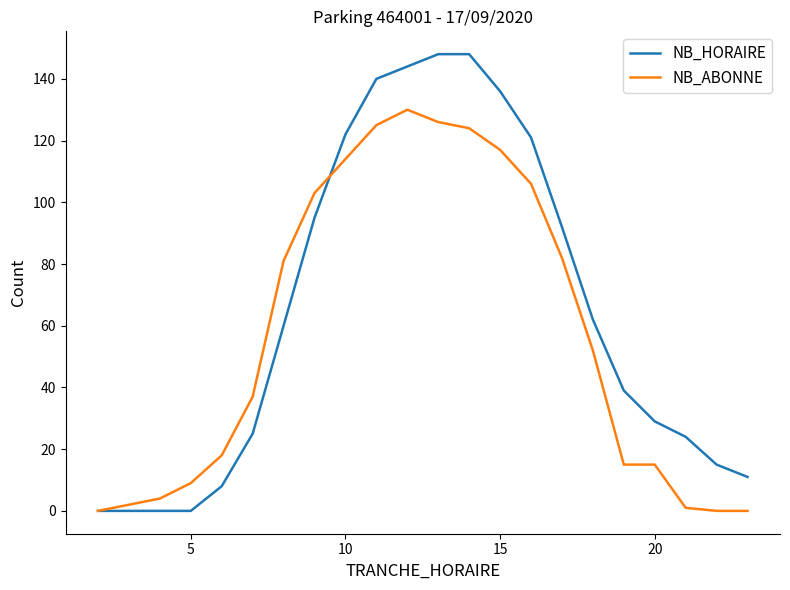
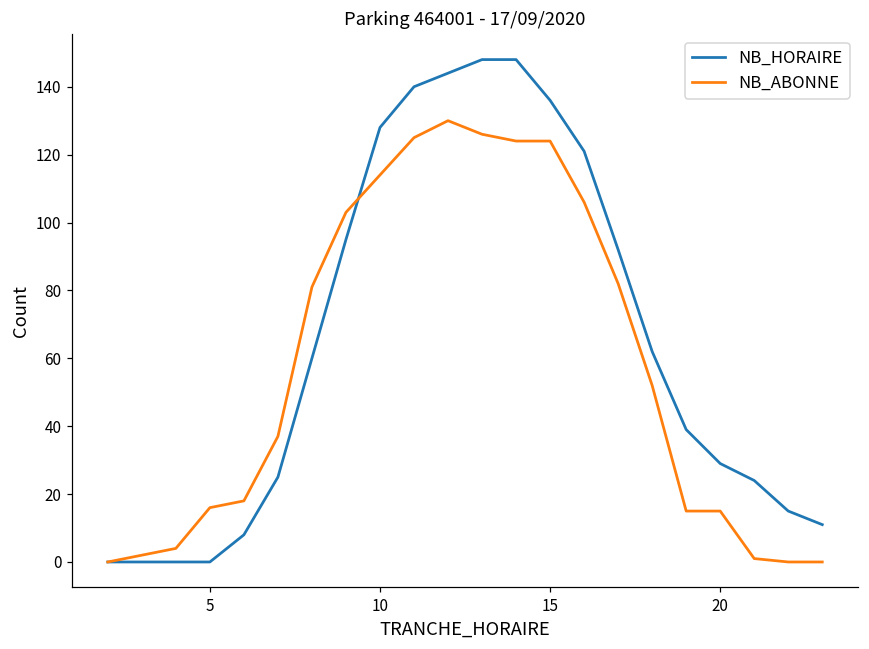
  {
    "NB_HORAIRE": {
      "5": 0,
-     "10": 122,
+     "10": 128,
      "15": 136,
      "20": 29
    },
    "NB_ABONNE": {
-     "5": 9,
+     "5": 16,
      "10": 114,
-     "15": 117,
+     "15": 124,
      "20": 15
    }
  }
